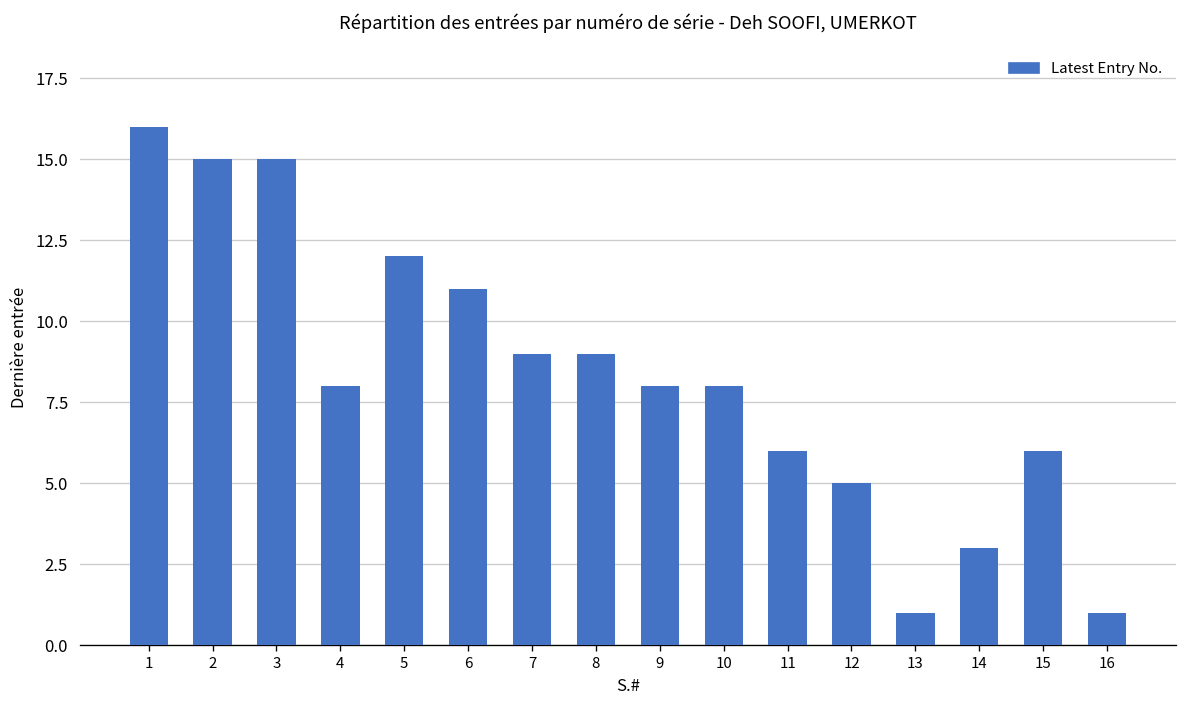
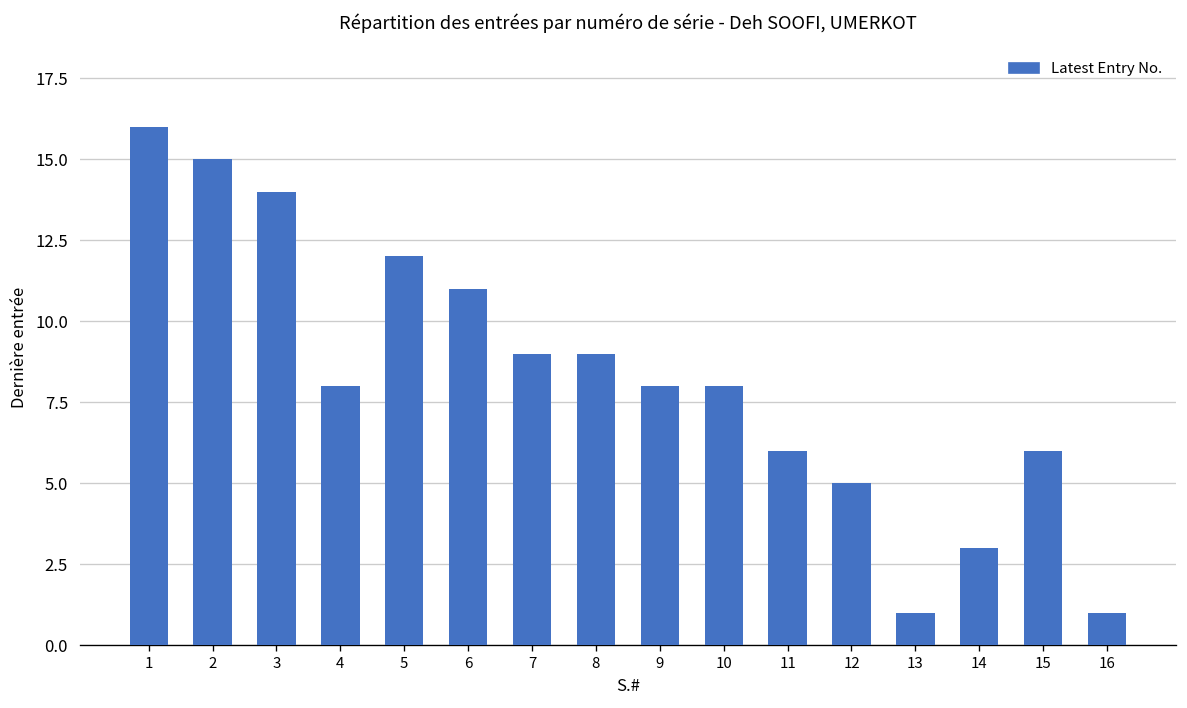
  {
    "1": 16,
    "2": 15,
-   "3": 15,
+   "3": 14,
    "4": 8,
    "5": 12,
    "6": 11,
    "7": 9,
    "8": 9,
    "9": 8,
    "10": 8,
    "11": 6,
    "12": 5,
    "13": 1,
    "14": 3,
    "15": 6,
    "16": 1
  }
